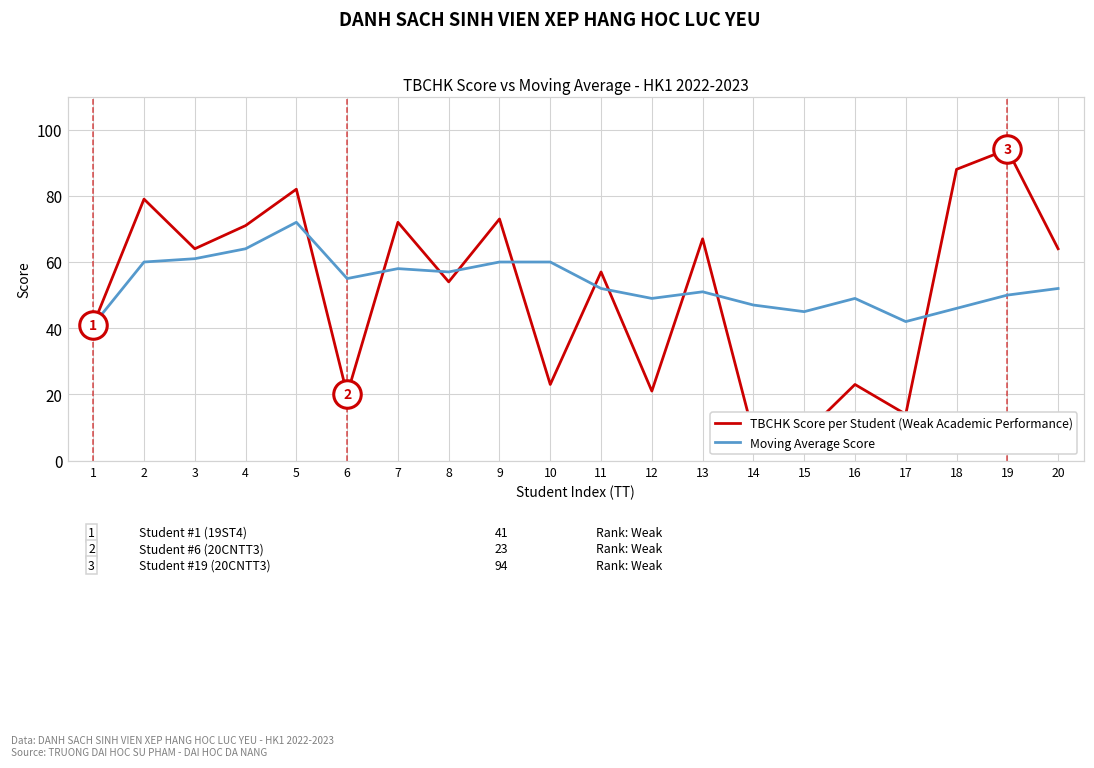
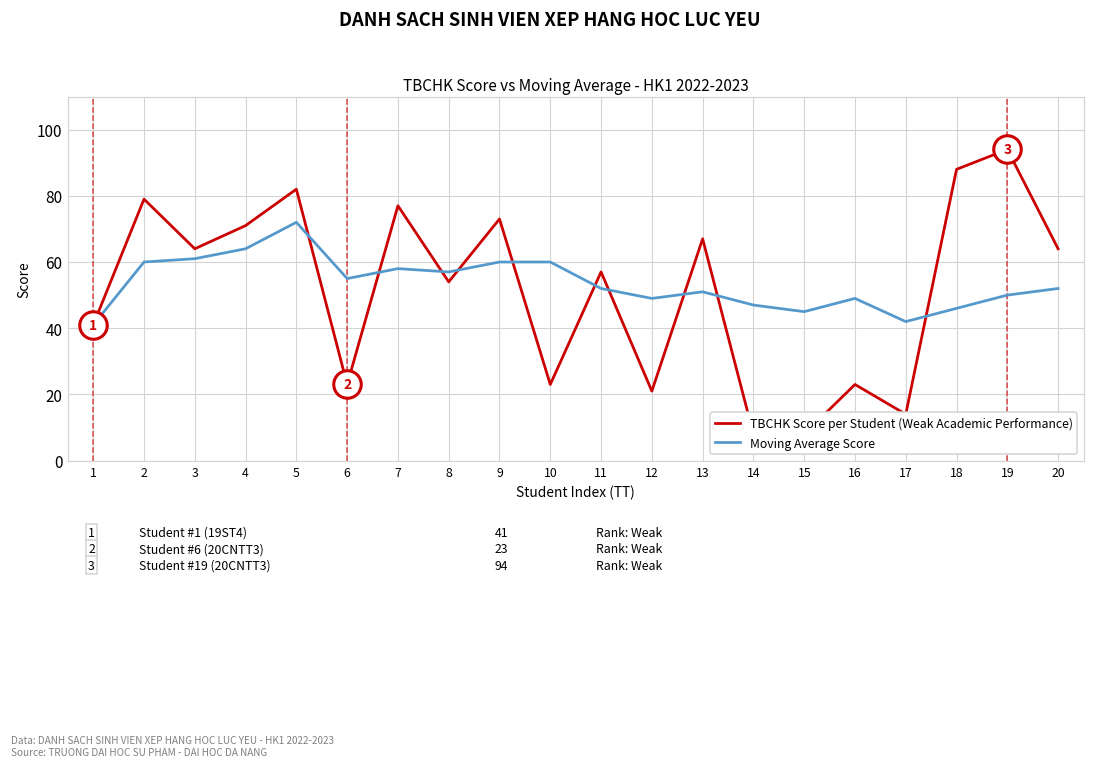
  {
    "TBCHK Score per Student (Weak Academic Performance)": {
      "2": 79,
      "3": 64,
      "4": 71,
      "5": 82,
-     "6": 20,
-     "7": 72,
+     "6": 23,
+     "7": 77,
      "8": 54,
      "9": 73,
      "10": 23,
      "11": 57,
      "12": 21,
      "13": 67,
      "16": 23,
      "17": 14,
      "18": 88,
      "20": 64
    },
    "Moving Average Score": {
      "2": 60,
      "3": 61,
      "4": 64,
      "5": 72,
      "6": 55,
      "7": 58,
      "8": 57,
      "9": 60,
      "10": 60,
      "11": 52,
      "12": 49,
      "13": 51,
      "14": 47,
      "15": 45,
      "16": 49,
      "17": 42,
      "18": 46,
      "19": 50,
      "20": 52
    }
  }
